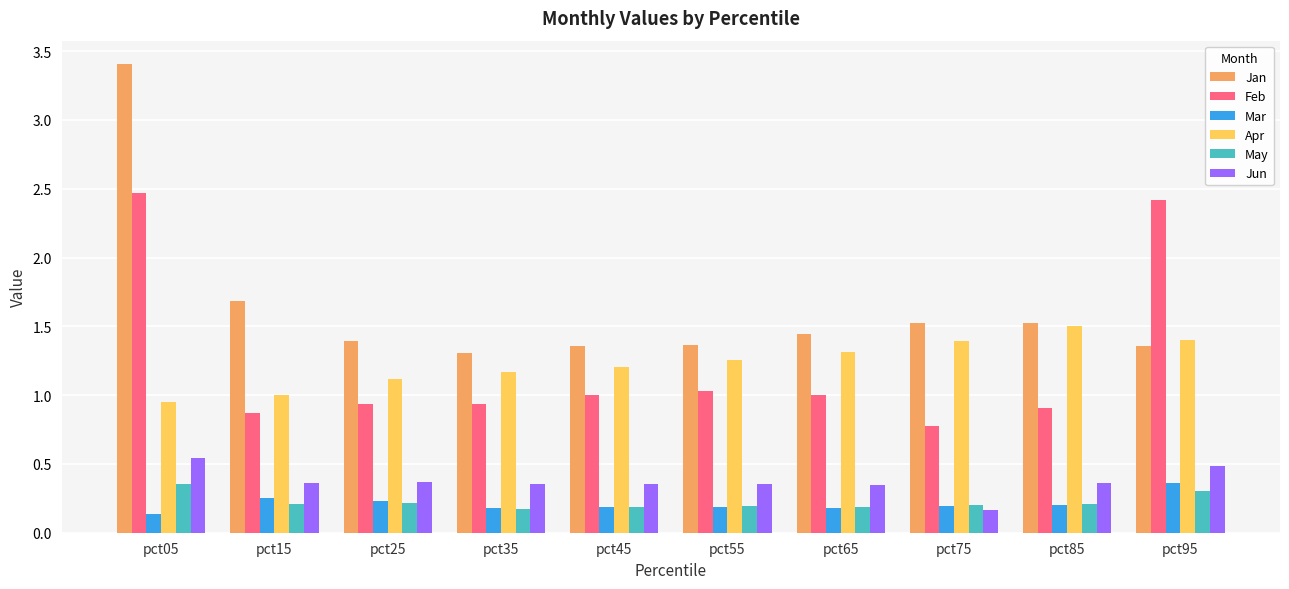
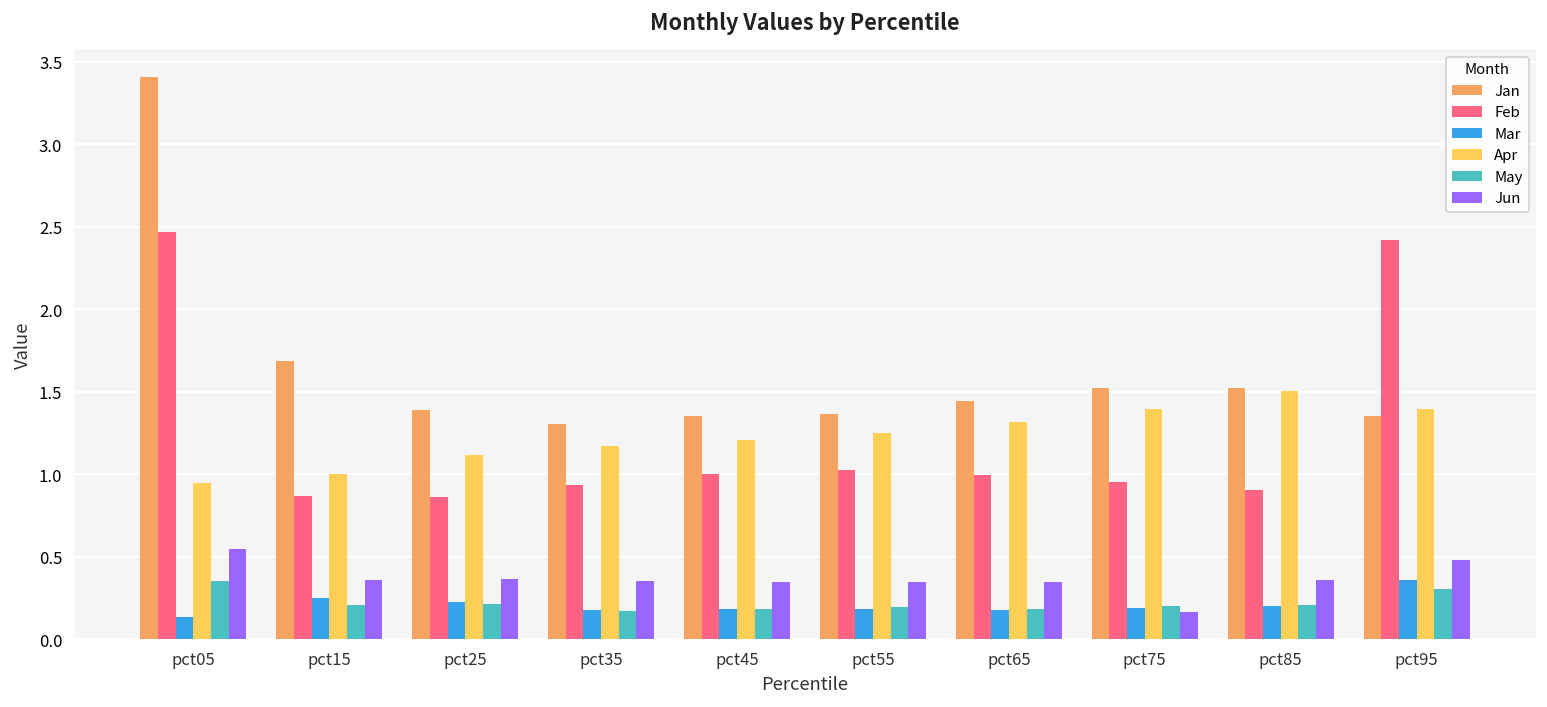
  {
    "Feb": {
      "pct05": 2.47,
      "pct15": 0.87,
-     "pct25": 0.93,
+     "pct25": 0.86,
      "pct35": 0.94,
      "pct45": 1.00,
      "pct55": 1.03,
      "pct65": 1.00,
-     "pct75": 0.77,
+     "pct75": 0.96,
      "pct85": 0.90,
      "pct95": 2.42
    },
    "Jun": {
      "pct05": 0.55,
      "pct15": 0.36,
      "pct25": 0.37,
      "pct35": 0.35,
      "pct45": 0.35,
      "pct55": 0.35,
      "pct65": 0.35,
      "pct75": 0.17,
      "pct85": 0.36,
      "pct95": 0.48
    }
  }
